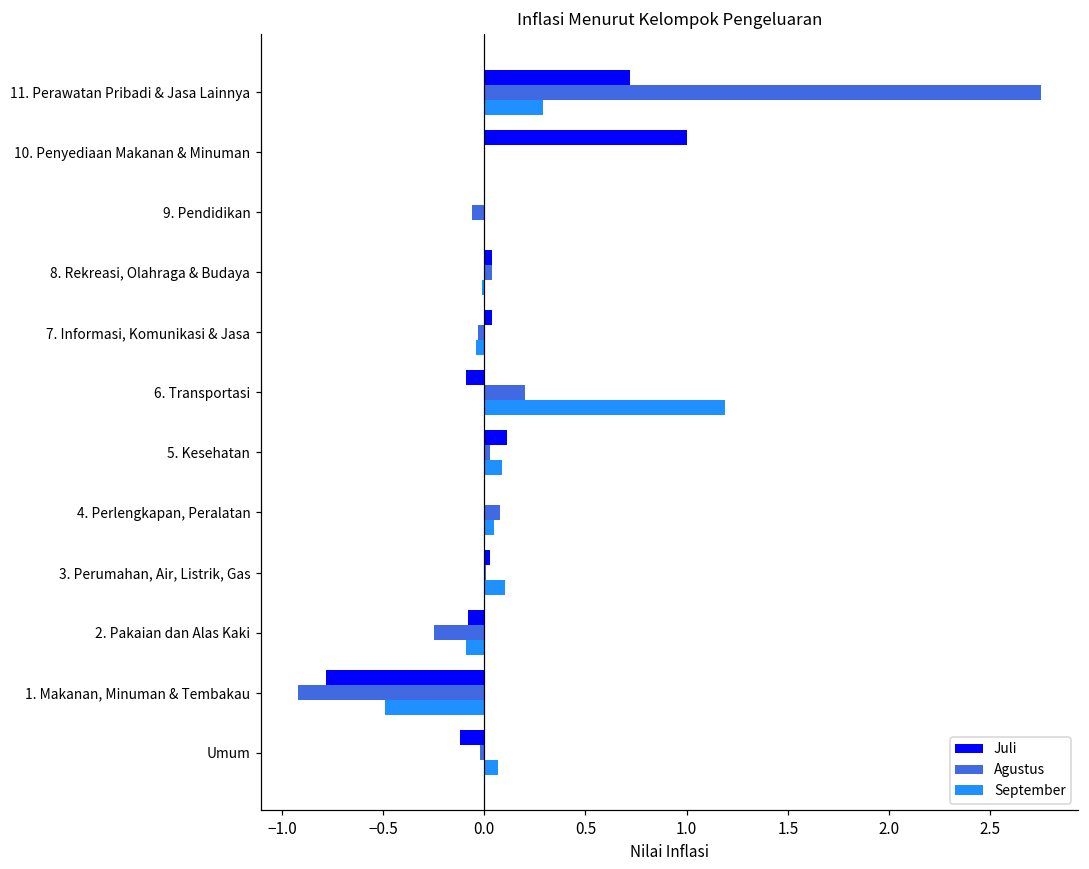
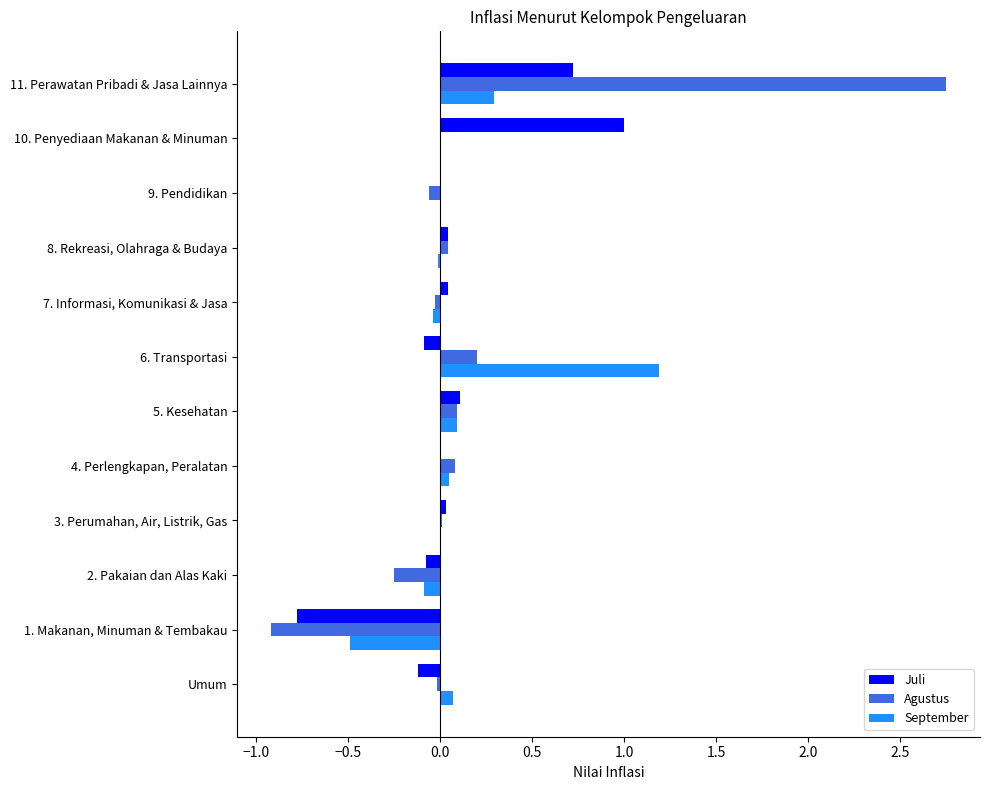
  {
    "Juli": {
      "11. Perawatan Pribadi & Jasa Lainnya": 0.72,
      "10. Penyediaan Makanan & Minuman": 1.00,
      "9. Pendidikan": 0.00,
      "8. Rekreasi, Olahraga & Budaya": 0.04,
      "7. Informasi, Komunikasi & Jasa": 0.04,
      "6. Transportasi": -0.09,
      "5. Kesehatan": 0.11,
      "4. Perlengkapan, Peralatan": 0.00,
      "3. Perumahan, Air, Listrik, Gas": 0.03,
      "2. Pakaian dan Alas Kaki": -0.08,
      "1. Makanan, Minuman & Tembakau": -0.78,
      "Umum": -0.12
    },
    "Agustus": {
      "11. Perawatan Pribadi & Jasa Lainnya": 2.75,
      "10. Penyediaan Makanan & Minuman": 0.00,
      "9. Pendidikan": -0.06,
      "8. Rekreasi, Olahraga & Budaya": 0.04,
      "7. Informasi, Komunikasi & Jasa": -0.03,
      "6. Transportasi": 0.20,
-     "5. Kesehatan": 0.03,
+     "5. Kesehatan": 0.09,
      "4. Perlengkapan, Peralatan": 0.08,
      "2. Pakaian dan Alas Kaki": -0.25,
      "1. Makanan, Minuman & Tembakau": -0.92,
      "Umum": -0.02
    },
    "September": {
      "11. Perawatan Pribadi & Jasa Lainnya": 0.3,
      "10. Penyediaan Makanan & Minuman": 0.0,
      "9. Pendidikan": 0.0,
      "7. Informasi, Komunikasi & Jasa": -0.04,
      "6. Transportasi": 1.2,
      "5. Kesehatan": 0.1,
      "4. Perlengkapan, Peralatan": 0.05,
-     "3. Perumahan, Air, Listrik, Gas": 0.1,
+     "3. Perumahan, Air, Listrik, Gas": 0.0,
      "2. Pakaian dan Alas Kaki": -0.1,
      "1. Makanan, Minuman & Tembakau": -0.5,
      "Umum": 0.07
    }
  }
